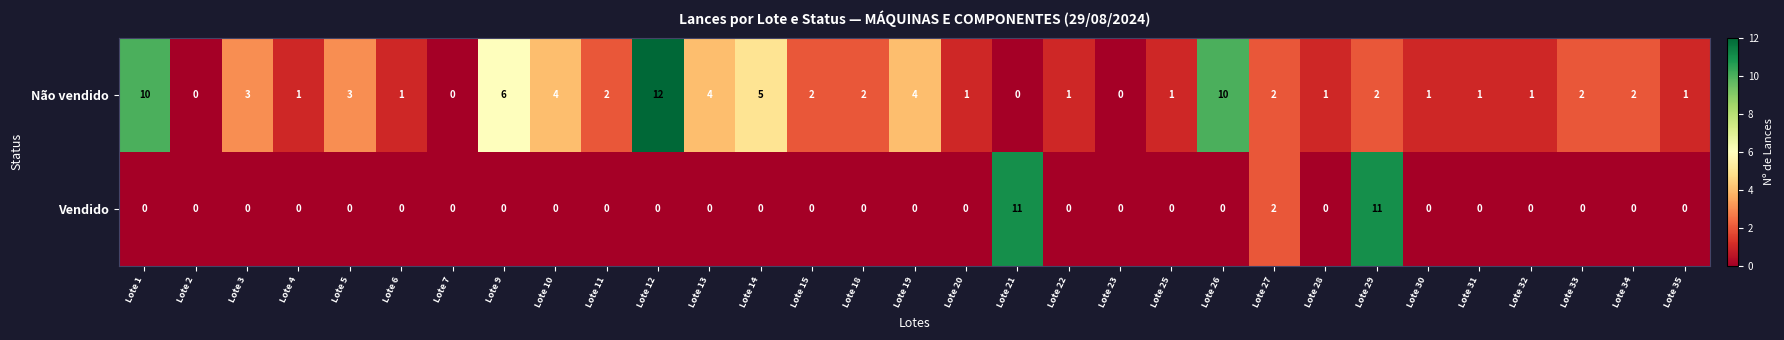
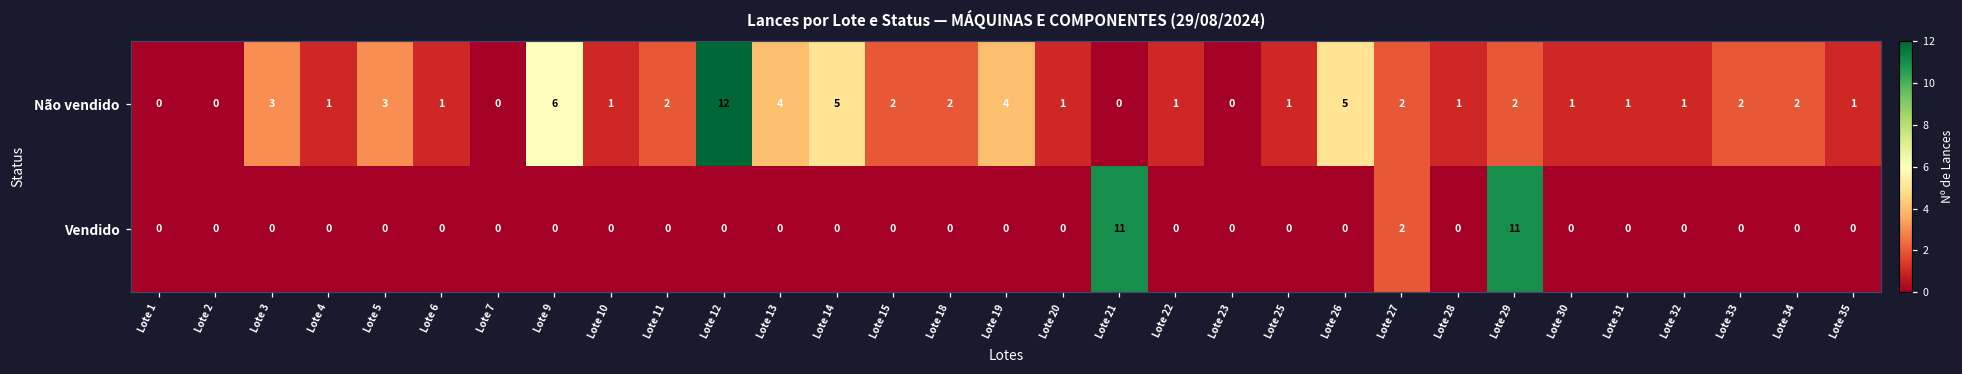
  {
    "Não vendido": {
-     "Lote 1": 10,
+     "Lote 1": 0,
      "Lote 2": 0,
      "Lote 3": 3,
      "Lote 4": 1,
      "Lote 5": 3,
      "Lote 6": 1,
      "Lote 7": 0,
      "Lote 9": 6,
-     "Lote 10": 4,
+     "Lote 10": 1,
      "Lote 11": 2,
      "Lote 12": 12,
      "Lote 13": 4,
      "Lote 14": 5,
      "Lote 15": 2,
      "Lote 18": 2,
      "Lote 19": 4,
      "Lote 20": 1,
      "Lote 21": 0,
      "Lote 22": 1,
      "Lote 23": 0,
      "Lote 25": 1,
-     "Lote 26": 10,
+     "Lote 26": 5,
      "Lote 27": 2,
      "Lote 28": 1,
      "Lote 29": 2,
      "Lote 30": 1,
      "Lote 31": 1,
      "Lote 32": 1,
      "Lote 33": 2,
      "Lote 34": 2,
      "Lote 35": 1
    },
    "Vendido": {
      "Lote 1": 0,
      "Lote 2": 0,
      "Lote 3": 0,
      "Lote 4": 0,
      "Lote 5": 0,
      "Lote 6": 0,
      "Lote 7": 0,
      "Lote 9": 0,
      "Lote 10": 0,
      "Lote 11": 0,
      "Lote 12": 0,
      "Lote 13": 0,
      "Lote 14": 0,
      "Lote 15": 0,
      "Lote 18": 0,
      "Lote 19": 0,
      "Lote 20": 0,
      "Lote 21": 11,
      "Lote 22": 0,
      "Lote 23": 0,
      "Lote 25": 0,
      "Lote 26": 0,
      "Lote 27": 2,
      "Lote 28": 0,
      "Lote 29": 11,
      "Lote 30": 0,
      "Lote 31": 0,
      "Lote 32": 0,
      "Lote 33": 0,
      "Lote 34": 0,
      "Lote 35": 0
    }
  }
